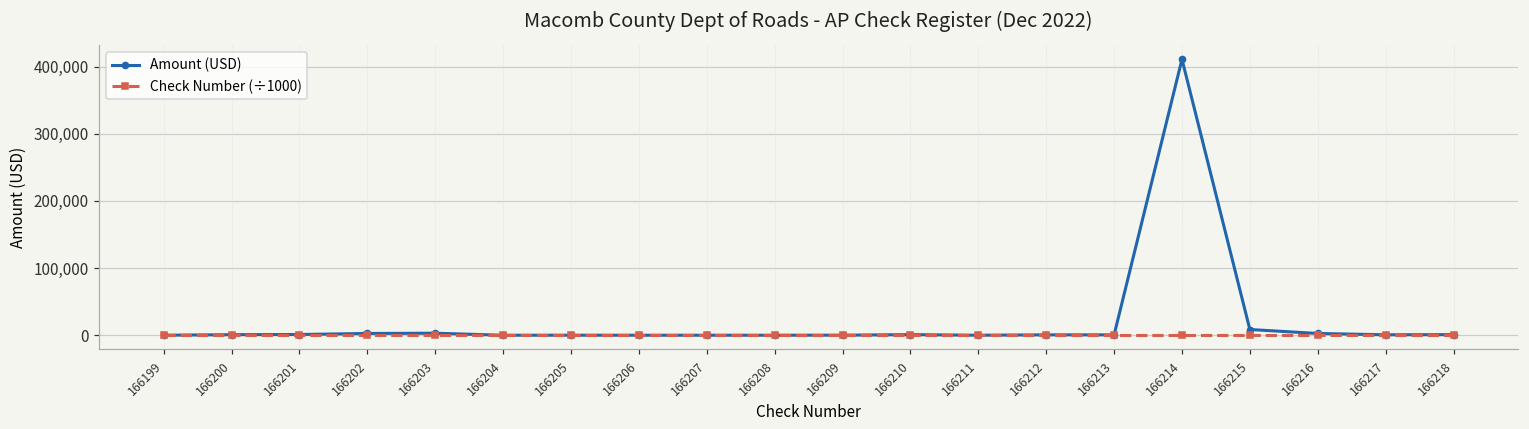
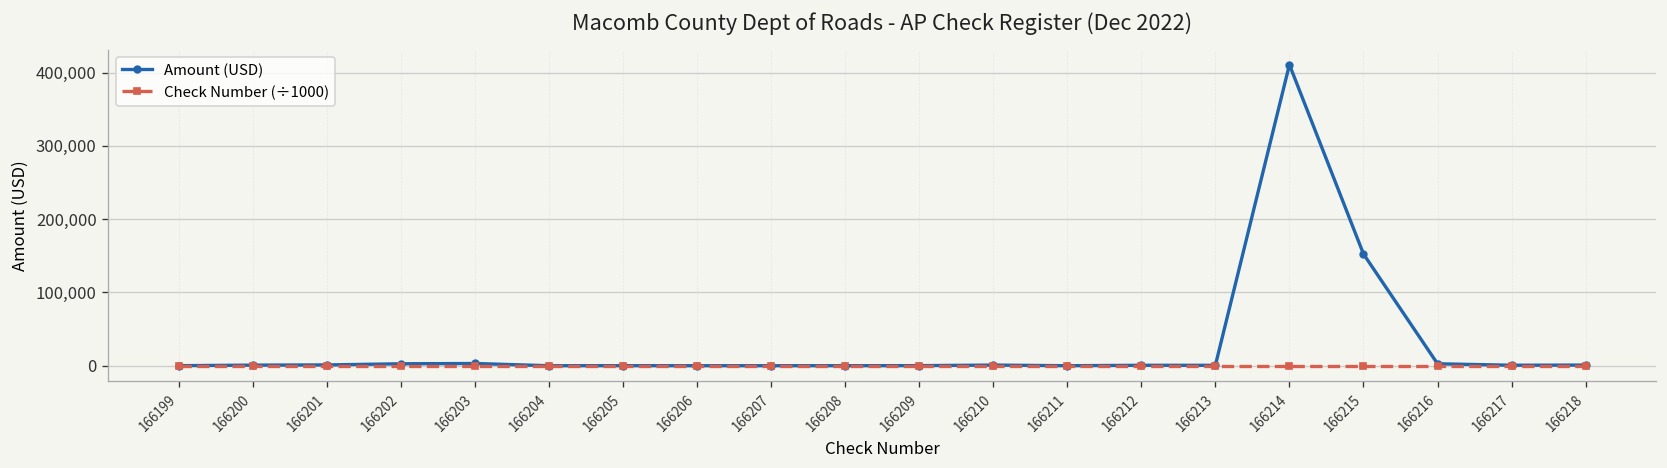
  {
    "Amount (USD)": {
      "166214": "410,000",
-     "166215": "10,000"
+     "166215": "150,000"
    },
    "Check Number (÷1000)": {
      "166214": "0",
      "166215": "0"
    }
  }
